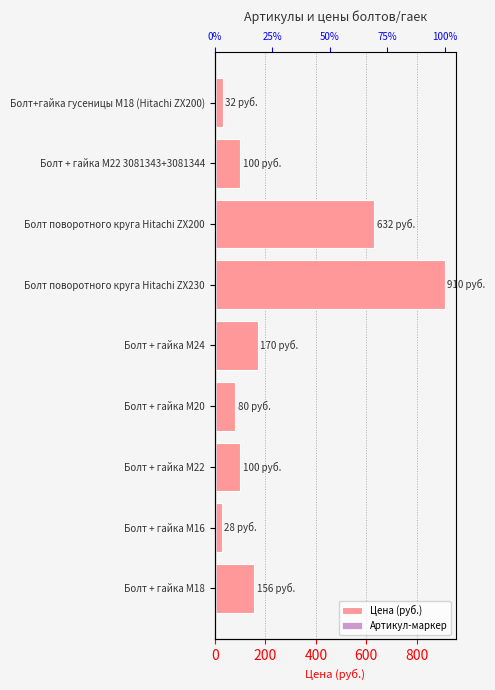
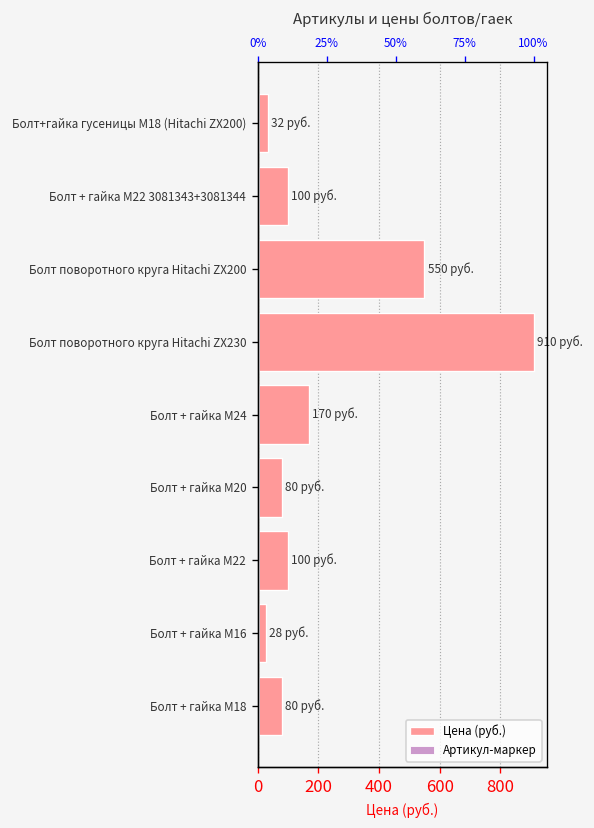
  {
    "Цена (руб.)": {
      "Болт+гайка гусеницы М18 (Hitachi ZX200)": 32,
      "Болт + гайка M22 3081343+3081344": 100,
-     "Болт поворотного круга Hitachi ZX200": 632,
+     "Болт поворотного круга Hitachi ZX200": 550,
      "Болт поворотного круга Hitachi ZX230": 910,
      "Болт + гайка M24": 170,
      "Болт + гайка M20": 80,
      "Болт + гайка M22": 100,
      "Болт + гайка M16": 28,
-     "Болт + гайка M18": 156
+     "Болт + гайка M18": 80
    }
  }
